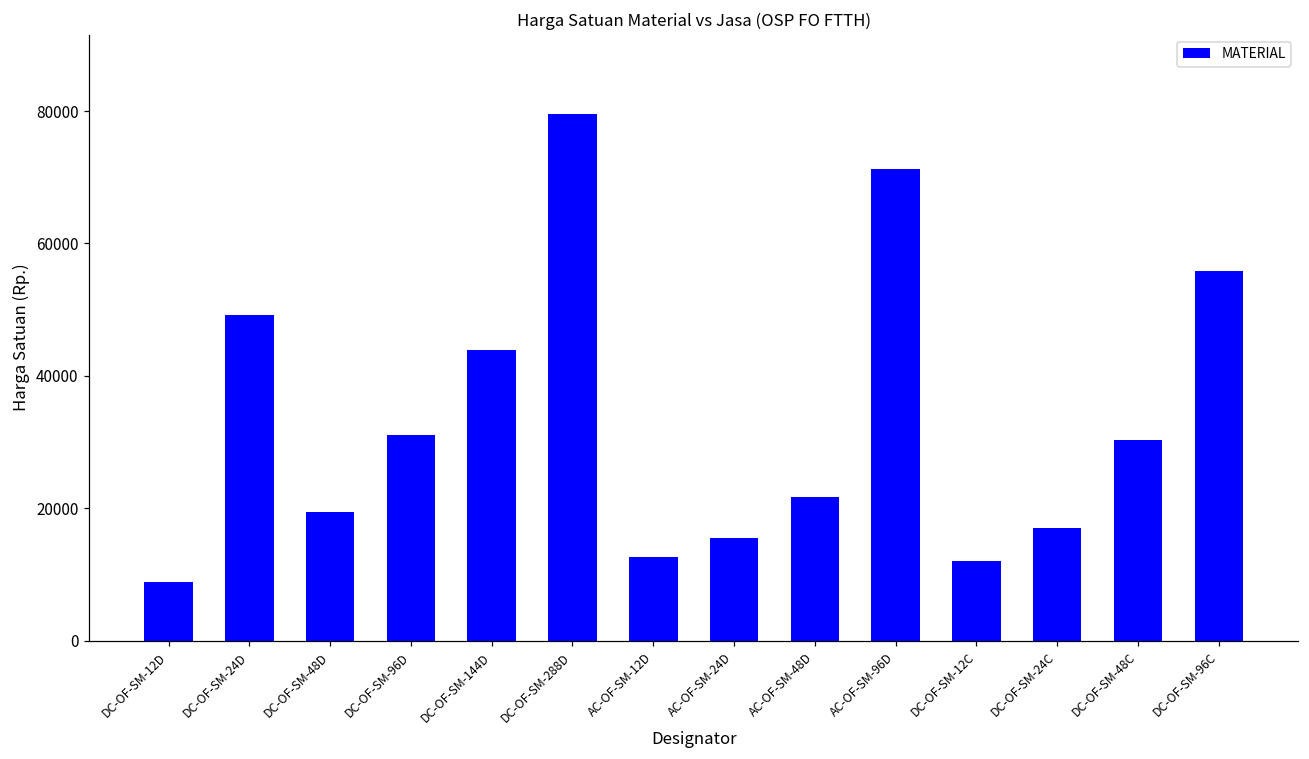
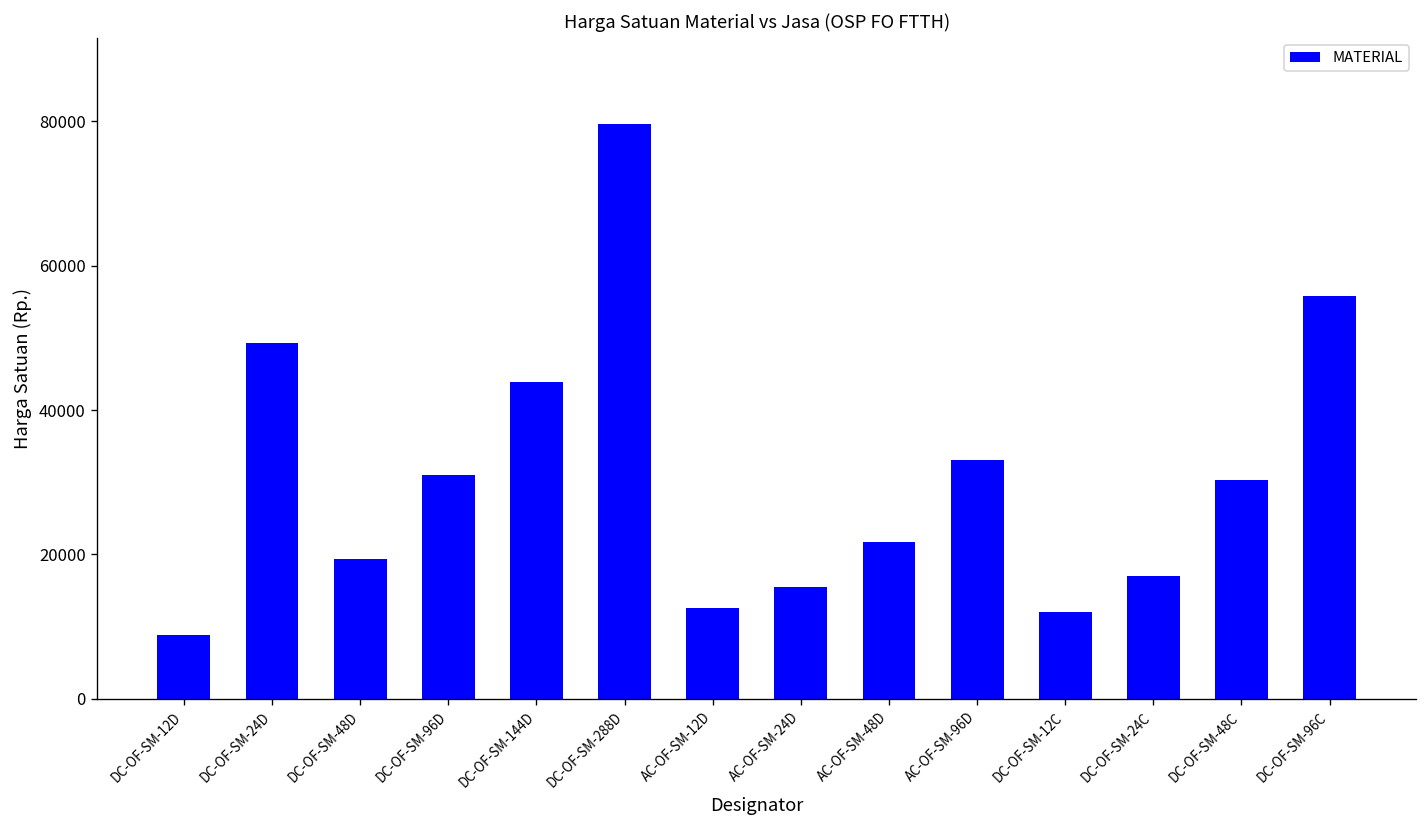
  {
    "DC-OF-SM-12D": 9000,
    "DC-OF-SM-24D": 49000,
    "DC-OF-SM-48D": 19000,
    "DC-OF-SM-96D": 31000,
    "DC-OF-SM-144D": 44000,
    "DC-OF-SM-288D": 80000,
    "AC-OF-SM-12D": 13000,
    "AC-OF-SM-24D": 16000,
    "AC-OF-SM-48D": 22000,
-   "AC-OF-SM-96D": 71000,
+   "AC-OF-SM-96D": 33000,
    "DC-OF-SM-12C": 12000,
    "DC-OF-SM-24C": 17000,
    "DC-OF-SM-48C": 30000,
    "DC-OF-SM-96C": 56000
  }
